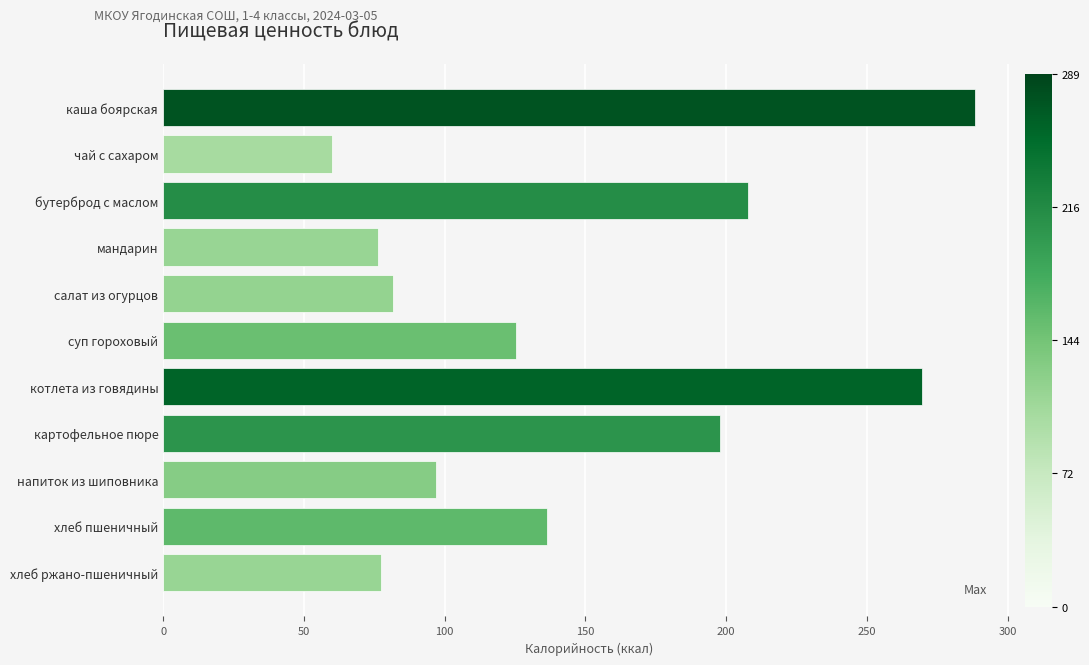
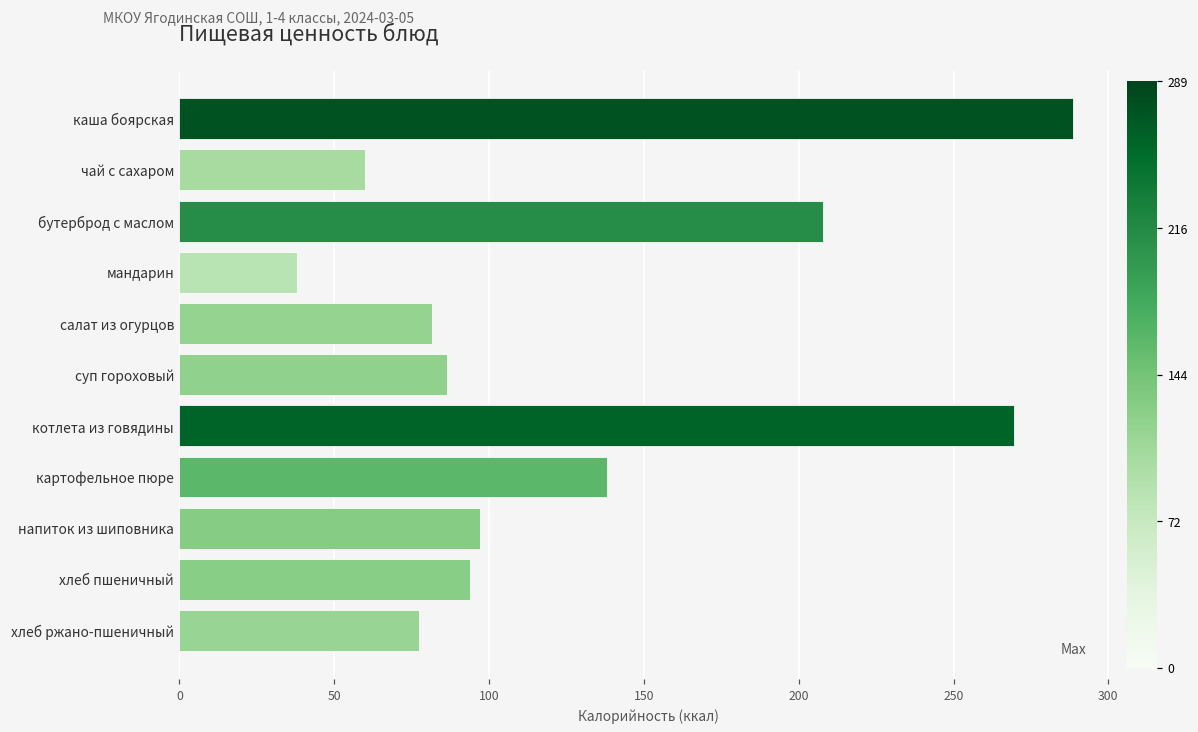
  {
    "каша боярская": 289,
    "чай с сахаром": 60,
    "бутерброд с маслом": 208,
-   "мандарин": 77,
+   "мандарин": 38,
    "салат из огурцов": 82,
-   "суп гороховый": 125,
+   "суп гороховый": 86,
    "котлета из говядины": 270,
-   "картофельное пюре": 198,
+   "картофельное пюре": 138,
    "напиток из шиповника": 97,
-   "хлеб пшеничный": 136,
+   "хлеб пшеничный": 94,
    "хлеб ржано-пшеничный": 77
  }
